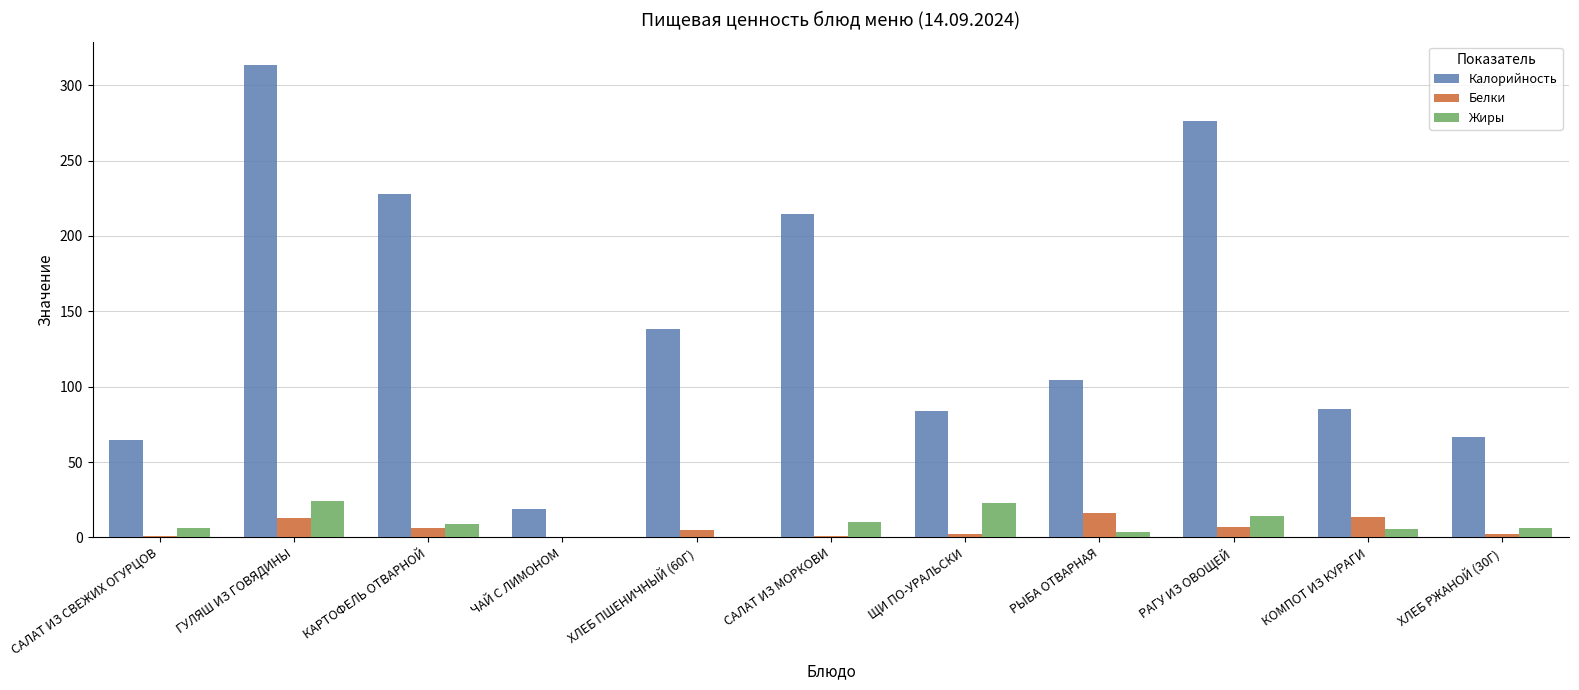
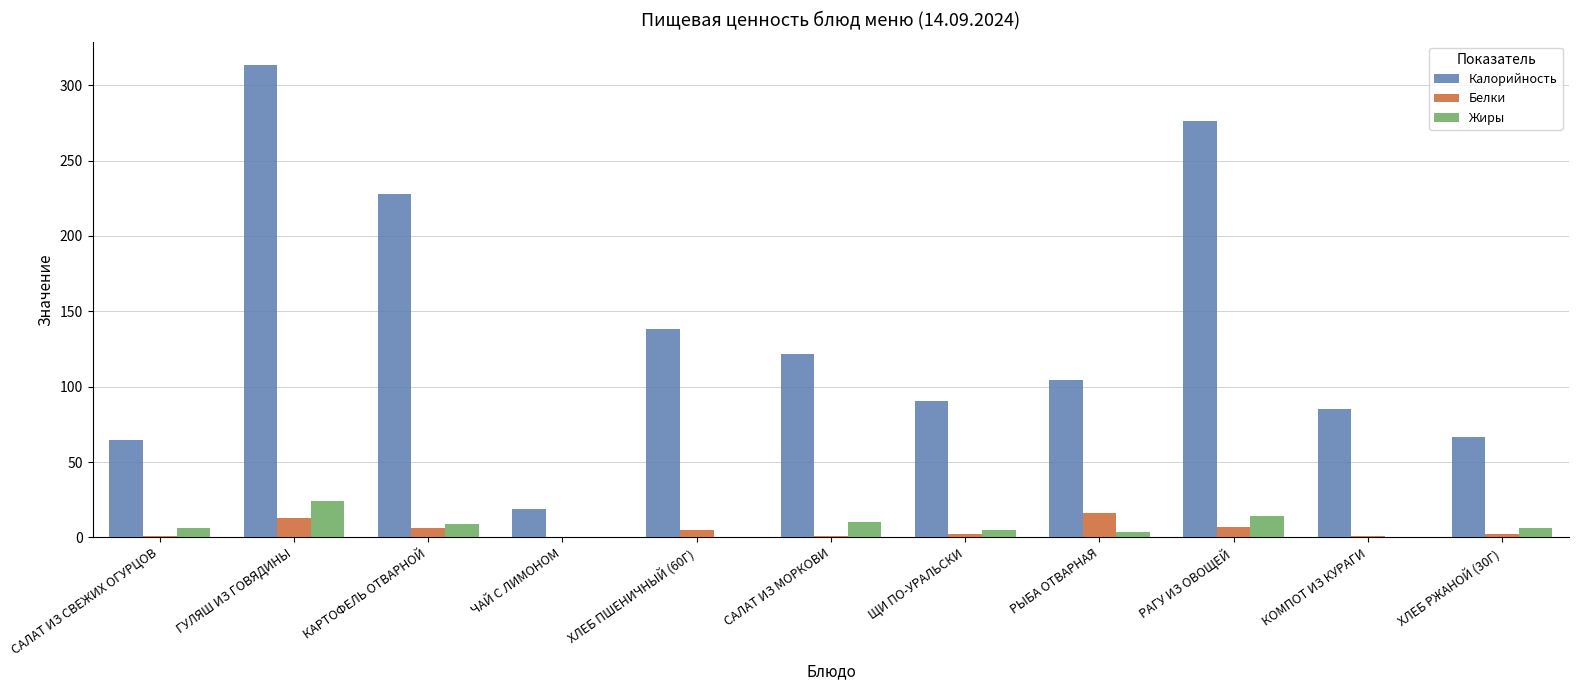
  {
    "Калорийность": {
      "САЛАТ ИЗ СВЕЖИХ ОГУРЦОВ": 65,
      "ГУЛЯШ ИЗ ГОВЯДИНЫ": 313,
      "КАРТОФЕЛЬ ОТВАРНОЙ": 228,
      "ЧАЙ С ЛИМОНОМ": 19,
      "ХЛЕБ ПШЕНИЧНЫЙ (60Г)": 139,
-     "САЛАТ ИЗ МОРКОВИ": 215,
-     "ЩИ ПО-УРАЛЬСКИ": 84,
+     "САЛАТ ИЗ МОРКОВИ": 122,
+     "ЩИ ПО-УРАЛЬСКИ": 91,
      "РЫБА ОТВАРНАЯ": 105,
      "РАГУ ИЗ ОВОЩЕЙ": 276,
      "КОМПОТ ИЗ КУРАГИ": 85,
      "ХЛЕБ РЖАНОЙ (30Г)": 66
    },
    "Белки": {
      "ГУЛЯШ ИЗ ГОВЯДИНЫ": 13,
      "КАРТОФЕЛЬ ОТВАРНОЙ": 6,
      "ХЛЕБ ПШЕНИЧНЫЙ (60Г)": 5,
      "ЩИ ПО-УРАЛЬСКИ": 2,
      "РЫБА ОТВАРНАЯ": 16,
      "РАГУ ИЗ ОВОЩЕЙ": 7,
-     "КОМПОТ ИЗ КУРАГИ": 14,
+     "КОМПОТ ИЗ КУРАГИ": 1,
      "ХЛЕБ РЖАНОЙ (30Г)": 2
    },
    "Жиры": {
      "САЛАТ ИЗ СВЕЖИХ ОГУРЦОВ": 6,
      "ГУЛЯШ ИЗ ГОВЯДИНЫ": 24,
      "КАРТОФЕЛЬ ОТВАРНОЙ": 9,
      "САЛАТ ИЗ МОРКОВИ": 10,
-     "ЩИ ПО-УРАЛЬСКИ": 23,
+     "ЩИ ПО-УРАЛЬСКИ": 5,
      "РЫБА ОТВАРНАЯ": 4,
      "РАГУ ИЗ ОВОЩЕЙ": 14,
-     "КОМПОТ ИЗ КУРАГИ": 6,
+     "КОМПОТ ИЗ КУРАГИ": 0,
      "ХЛЕБ РЖАНОЙ (30Г)": 6
    }
  }
